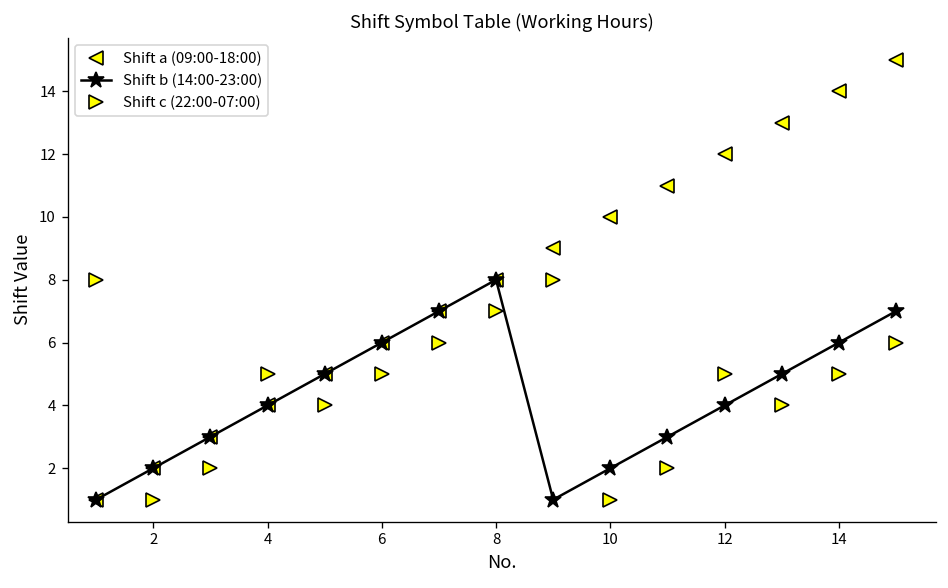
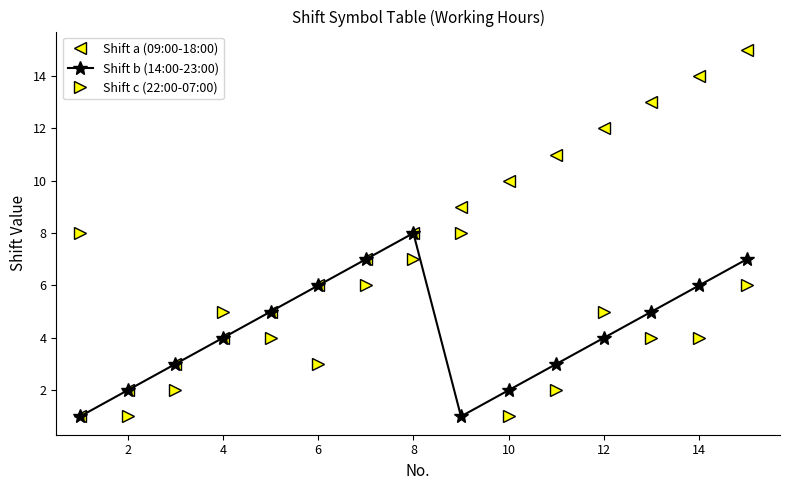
  {
    "Shift c (22:00-07:00)": {
      "2": 1,
      "4": 5,
-     "6": 5,
+     "6": 3,
      "8": 7,
      "10": 1,
      "12": 5,
-     "14": 5
+     "14": 4
    }
  }
